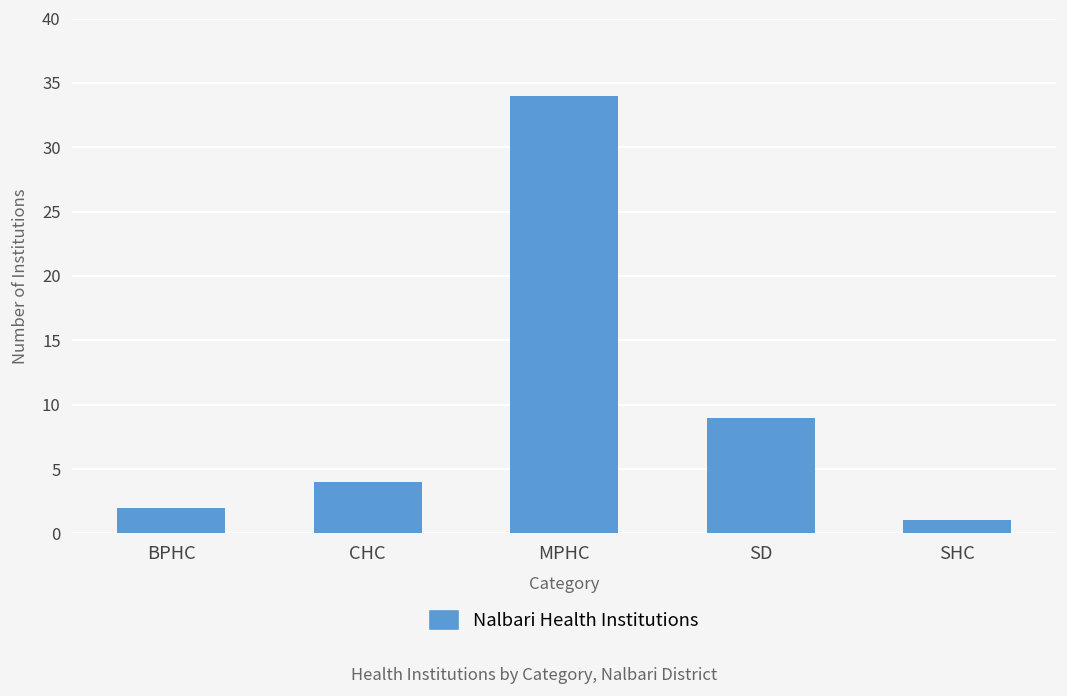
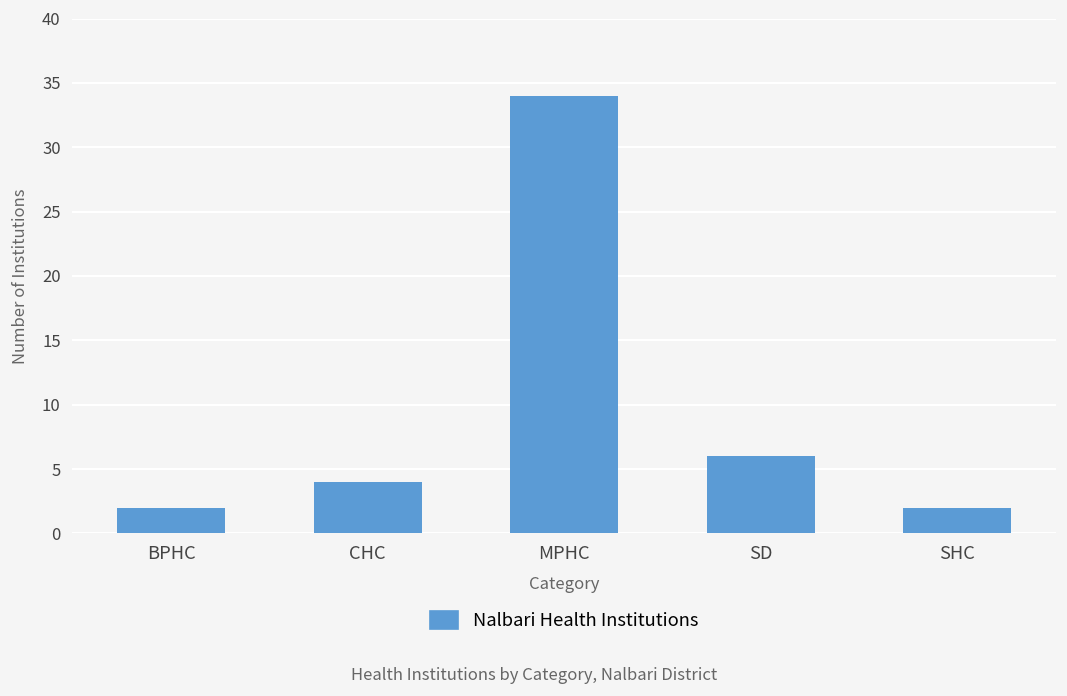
  {
    "BPHC": 2,
    "CHC": 4,
    "MPHC": 34,
-   "SD": 9,
-   "SHC": 1
+   "SD": 6,
+   "SHC": 2
  }
